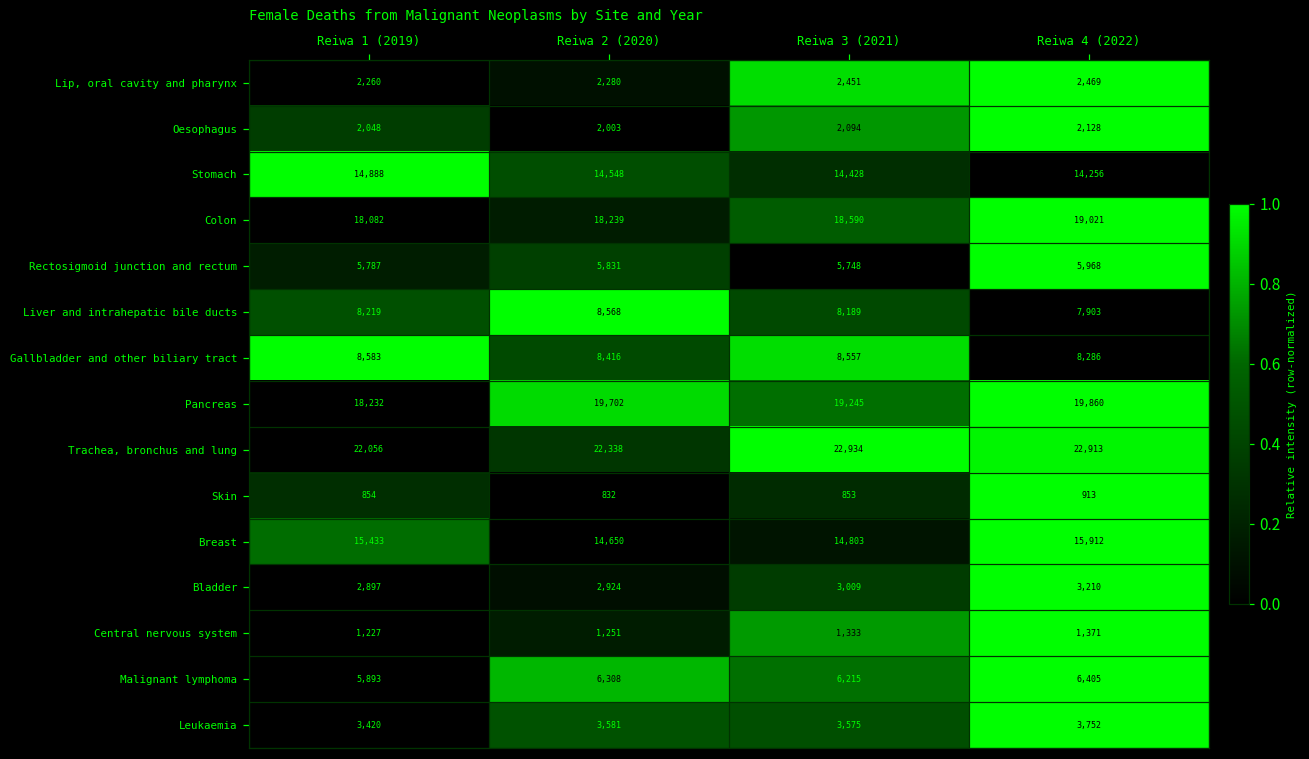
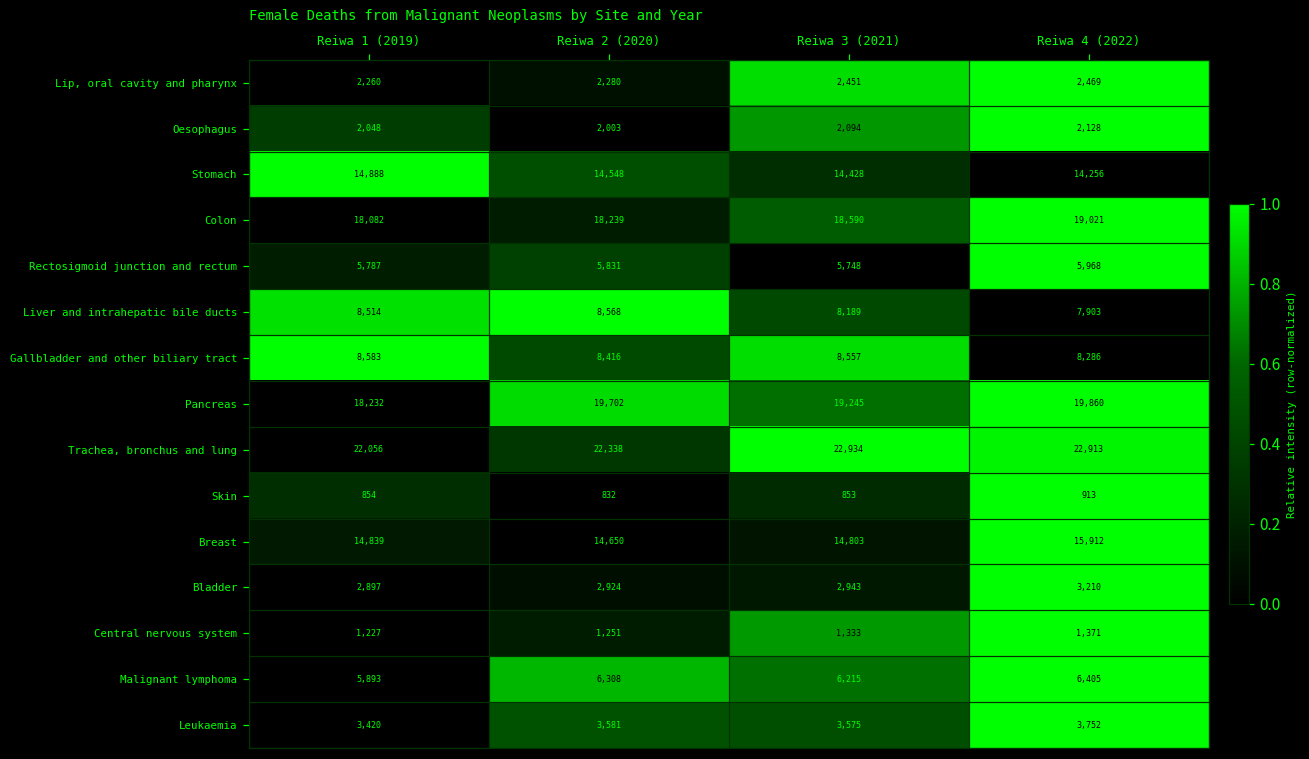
  {
    "Lip, oral cavity and pharynx": {
      "Reiwa 1 (2019)": "2,260",
      "Reiwa 2 (2020)": "2,280",
      "Reiwa 3 (2021)": "2,451",
      "Reiwa 4 (2022)": "2,469"
    },
    "Oesophagus": {
      "Reiwa 1 (2019)": "2,048",
      "Reiwa 2 (2020)": "2,003",
      "Reiwa 3 (2021)": "2,094",
      "Reiwa 4 (2022)": "2,128"
    },
    "Stomach": {
      "Reiwa 1 (2019)": "14,888",
      "Reiwa 2 (2020)": "14,548",
      "Reiwa 3 (2021)": "14,428",
      "Reiwa 4 (2022)": "14,256"
    },
    "Colon": {
      "Reiwa 1 (2019)": "18,082",
      "Reiwa 2 (2020)": "18,239",
      "Reiwa 3 (2021)": "18,590",
      "Reiwa 4 (2022)": "19,021"
    },
    "Rectosigmoid junction and rectum": {
      "Reiwa 1 (2019)": "5,787",
      "Reiwa 2 (2020)": "5,831",
      "Reiwa 3 (2021)": "5,748",
      "Reiwa 4 (2022)": "5,968"
    },
    "Liver and intrahepatic bile ducts": {
-     "Reiwa 1 (2019)": "8,219",
+     "Reiwa 1 (2019)": "8,514",
      "Reiwa 2 (2020)": "8,568",
      "Reiwa 3 (2021)": "8,189",
      "Reiwa 4 (2022)": "7,903"
    },
    "Gallbladder and other biliary tract": {
      "Reiwa 1 (2019)": "8,583",
      "Reiwa 2 (2020)": "8,416",
      "Reiwa 3 (2021)": "8,557",
      "Reiwa 4 (2022)": "8,286"
    },
    "Pancreas": {
      "Reiwa 1 (2019)": "18,232",
      "Reiwa 2 (2020)": "19,702",
      "Reiwa 3 (2021)": "19,245",
      "Reiwa 4 (2022)": "19,860"
    },
    "Trachea, bronchus and lung": {
      "Reiwa 1 (2019)": "22,056",
      "Reiwa 2 (2020)": "22,338",
      "Reiwa 3 (2021)": "22,934",
      "Reiwa 4 (2022)": "22,913"
    },
    "Skin": {
      "Reiwa 1 (2019)": "854",
      "Reiwa 2 (2020)": "832",
      "Reiwa 3 (2021)": "853",
      "Reiwa 4 (2022)": "913"
    },
    "Breast": {
-     "Reiwa 1 (2019)": "15,433",
+     "Reiwa 1 (2019)": "14,839",
      "Reiwa 2 (2020)": "14,650",
      "Reiwa 3 (2021)": "14,803",
      "Reiwa 4 (2022)": "15,912"
    },
    "Bladder": {
      "Reiwa 1 (2019)": "2,897",
      "Reiwa 2 (2020)": "2,924",
-     "Reiwa 3 (2021)": "3,009",
+     "Reiwa 3 (2021)": "2,943",
      "Reiwa 4 (2022)": "3,210"
    },
    "Central nervous system": {
      "Reiwa 1 (2019)": "1,227",
      "Reiwa 2 (2020)": "1,251",
      "Reiwa 3 (2021)": "1,333",
      "Reiwa 4 (2022)": "1,371"
    },
    "Malignant lymphoma": {
      "Reiwa 1 (2019)": "5,893",
      "Reiwa 2 (2020)": "6,308",
      "Reiwa 3 (2021)": "6,215",
      "Reiwa 4 (2022)": "6,405"
    },
    "Leukaemia": {
      "Reiwa 1 (2019)": "3,420",
      "Reiwa 2 (2020)": "3,581",
      "Reiwa 3 (2021)": "3,575",
      "Reiwa 4 (2022)": "3,752"
    }
  }
